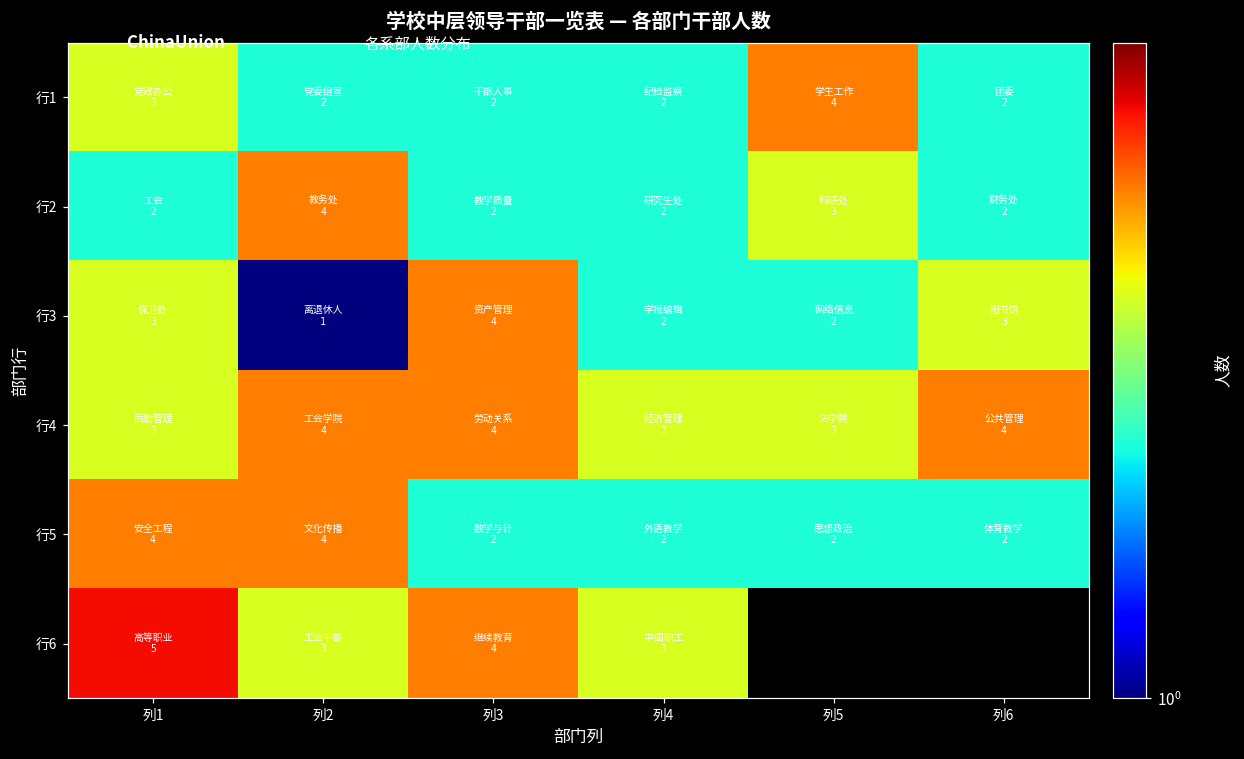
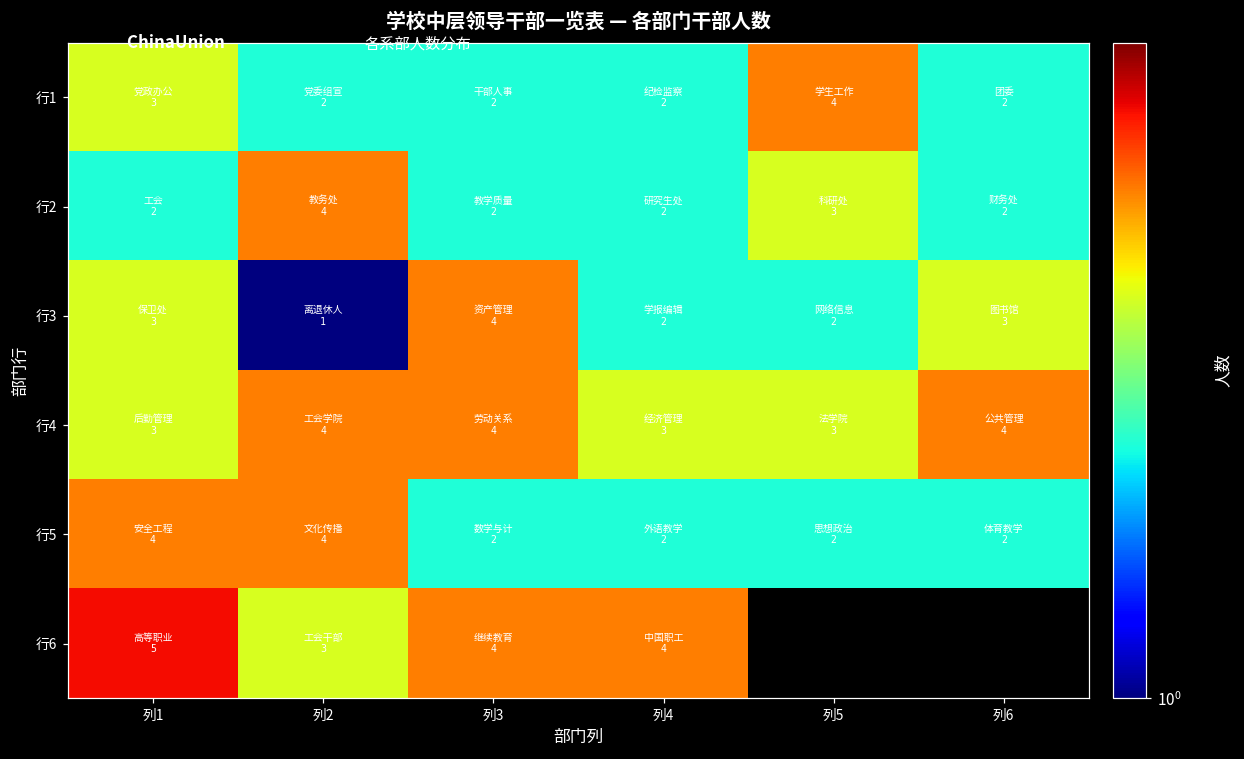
  {
    "行1": {
      "列1": 3,
      "列2": 2,
      "列3": 2,
      "列4": 2,
      "列5": 4,
      "列6": 2
    },
    "行2": {
      "列1": 2,
      "列2": 4,
      "列3": 2,
      "列4": 2,
      "列5": 3,
      "列6": 2
    },
    "行3": {
      "列1": 3,
      "列2": 1,
      "列3": 4,
      "列4": 2,
      "列5": 2,
      "列6": 3
    },
    "行4": {
      "列1": 3,
      "列2": 4,
      "列3": 4,
      "列4": 3,
      "列5": 3,
      "列6": 4
    },
    "行5": {
      "列1": 4,
      "列2": 4,
      "列3": 2,
      "列4": 2,
      "列5": 2,
      "列6": 2
    },
    "行6": {
      "列1": 5,
      "列2": 3,
      "列3": 4,
-     "列4": 3
+     "列4": 4
    }
  }
